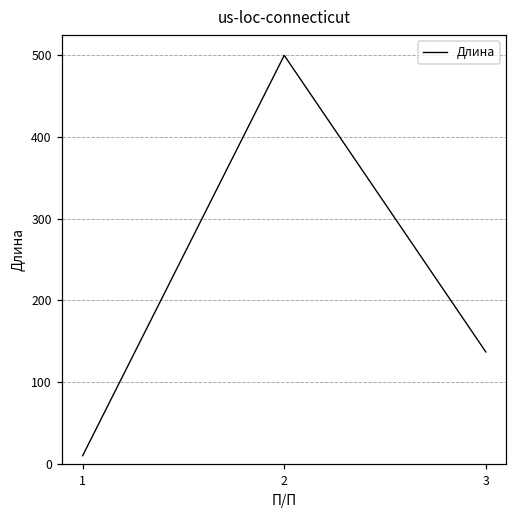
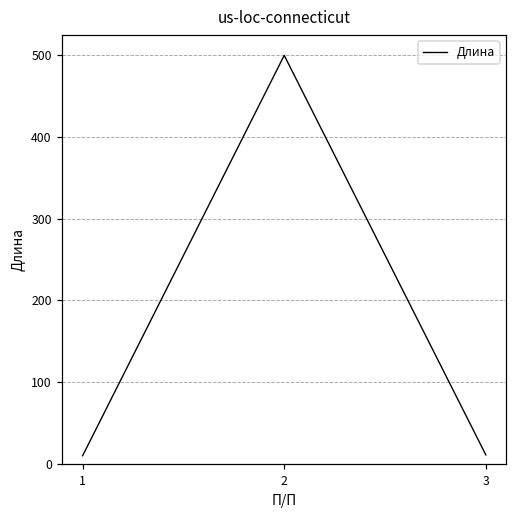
  {
    "1": 10,
    "2": 500,
-   "3": 140
+   "3": 10
  }
